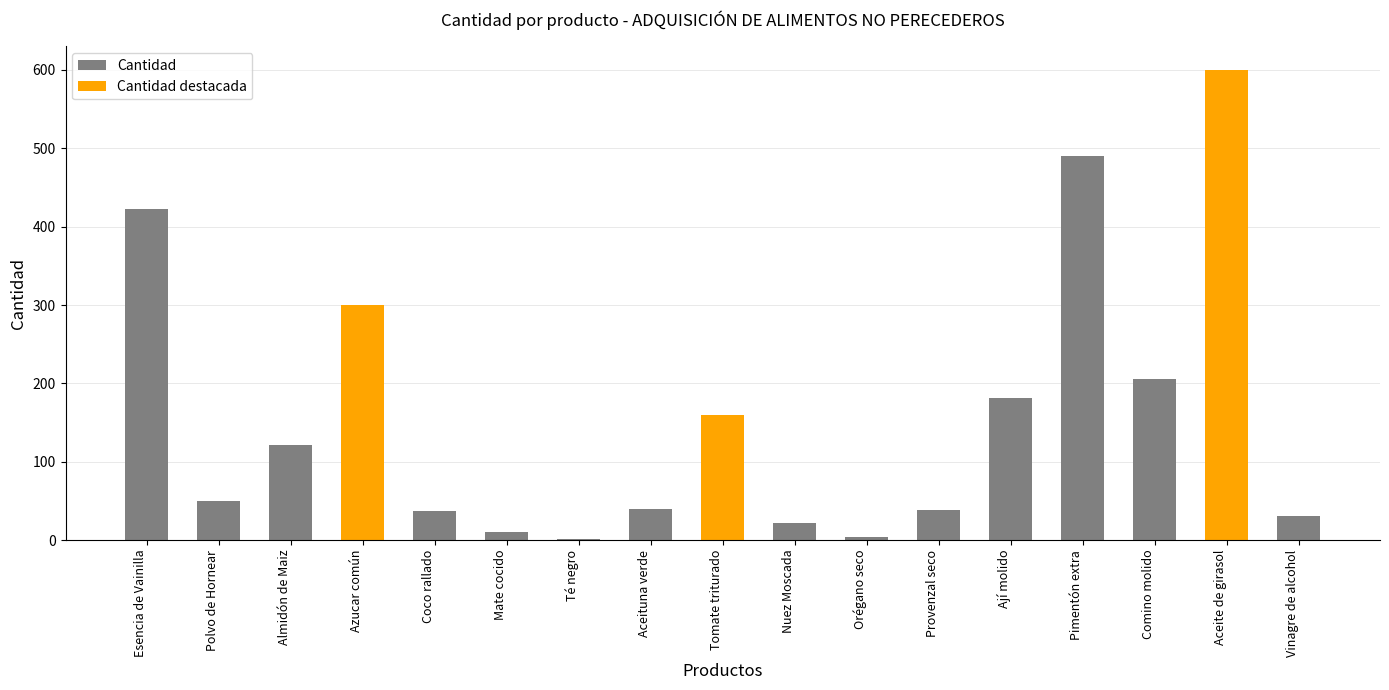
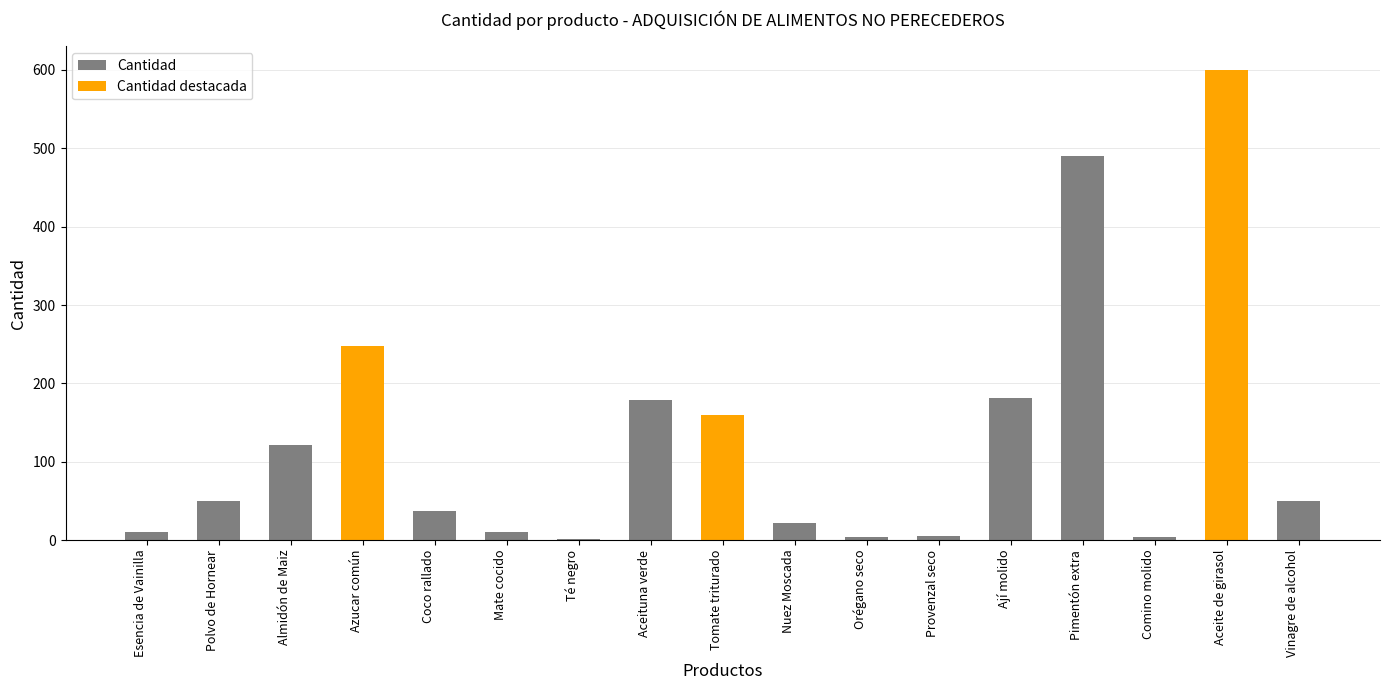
  {
-   "Esencia de Vainilla": 420,
+   "Esencia de Vainilla": 10,
    "Polvo de Hornear": 50,
    "Almidón de Maiz": 120,
-   "Azucar común": 300,
+   "Azucar común": 250,
    "Coco rallado": 40,
    "Mate cocido": 10,
-   "Aceituna verde": 40,
+   "Aceituna verde": 180,
    "Tomate triturado": 160,
    "Nuez Moscada": 20,
    "Orégano seco": 0,
-   "Provenzal seco": 40,
+   "Provenzal seco": 10,
    "Ají molido": 180,
    "Pimentón extra": 490,
-   "Comino molido": 210,
+   "Comino molido": 0,
    "Aceite de girasol": 600,
-   "Vinagre de alcohol": 30
+   "Vinagre de alcohol": 50
  }
